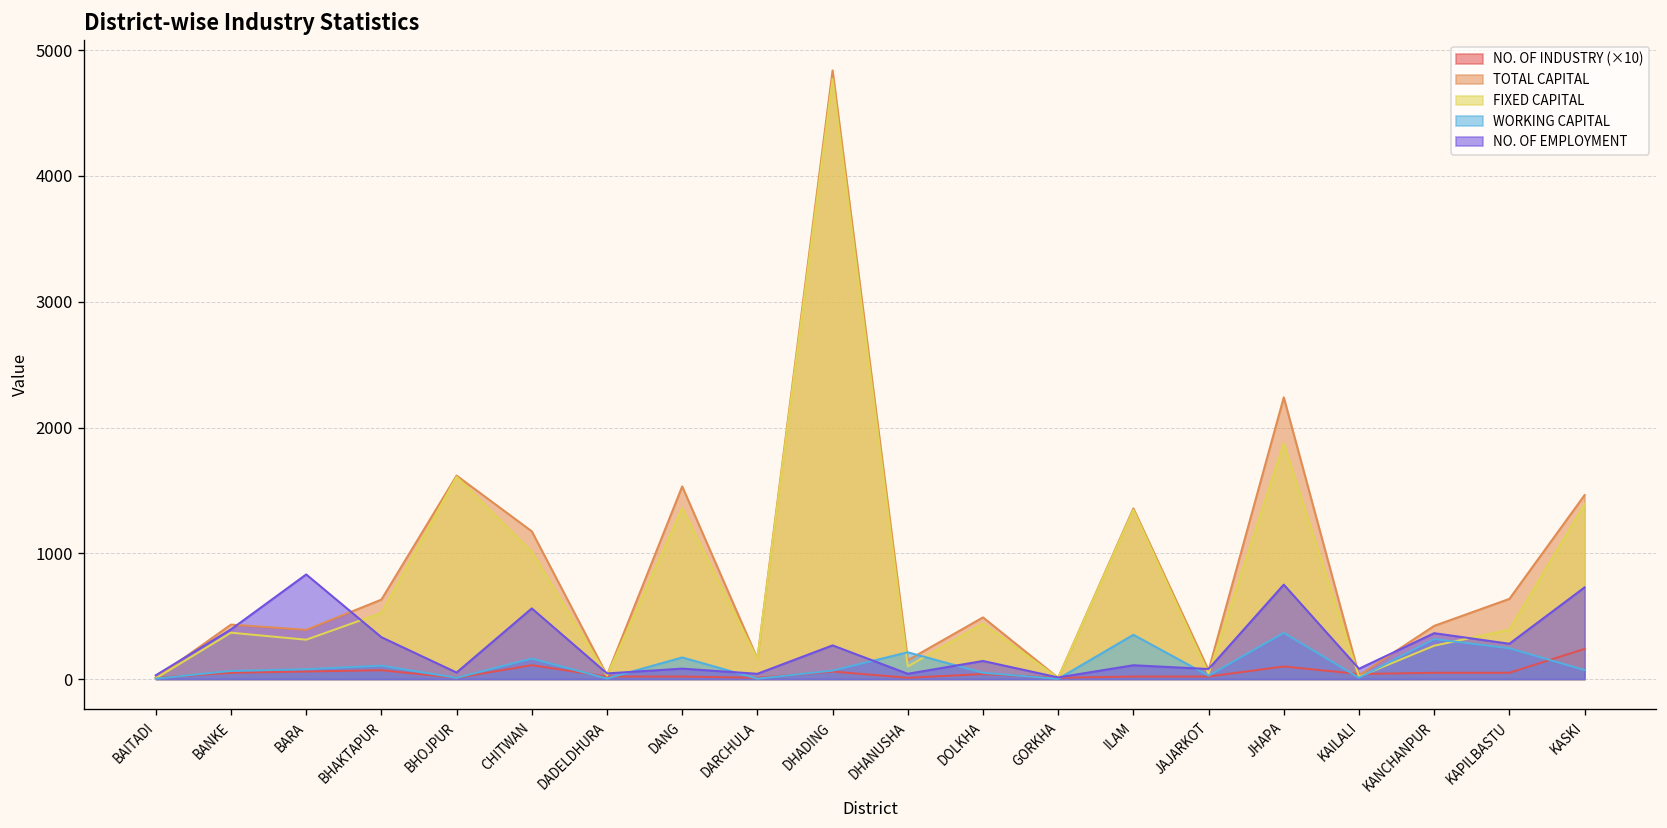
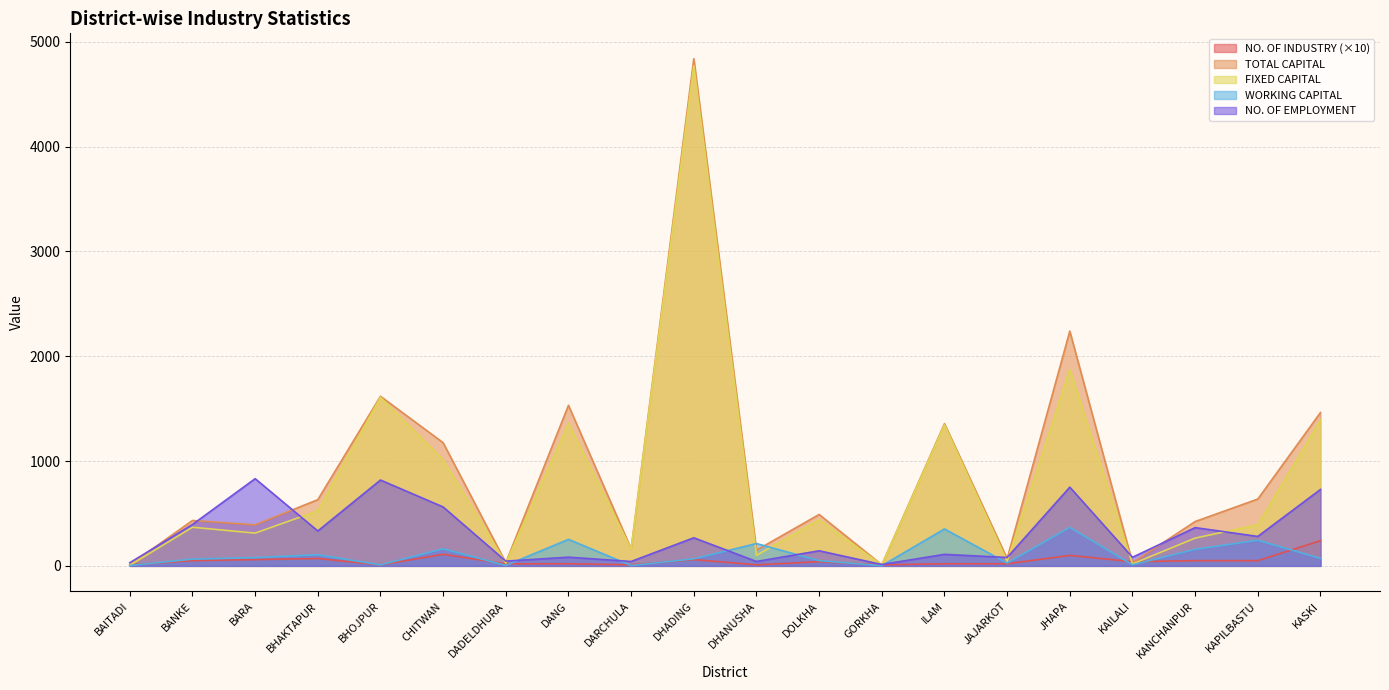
  {
    "WORKING CAPITAL": {
      "BHAKTAPUR": 110,
      "CHITWAN": 160,
-     "DANG": 170,
+     "DANG": 250,
      "DHANUSHA": 210,
      "ILAM": 350,
      "JHAPA": 370,
-     "KANCHANPUR": 320,
+     "KANCHANPUR": 160,
      "KAPILBASTU": 240,
      "KASKI": 70
    },
    "NO. OF EMPLOYMENT": {
      "BANKE": 400,
      "BARA": 830,
      "BHAKTAPUR": 330,
-     "BHOJPUR": 50,
+     "BHOJPUR": 820,
      "CHITWAN": 560,
      "DANG": 80,
      "DARCHULA": 40,
      "DHADING": 270,
      "DHANUSHA": 40,
      "DOLKHA": 140,
      "ILAM": 110,
      "JHAPA": 750,
      "KAILALI": 80,
      "KANCHANPUR": 370,
      "KAPILBASTU": 280,
      "KASKI": 730
    }
  }
